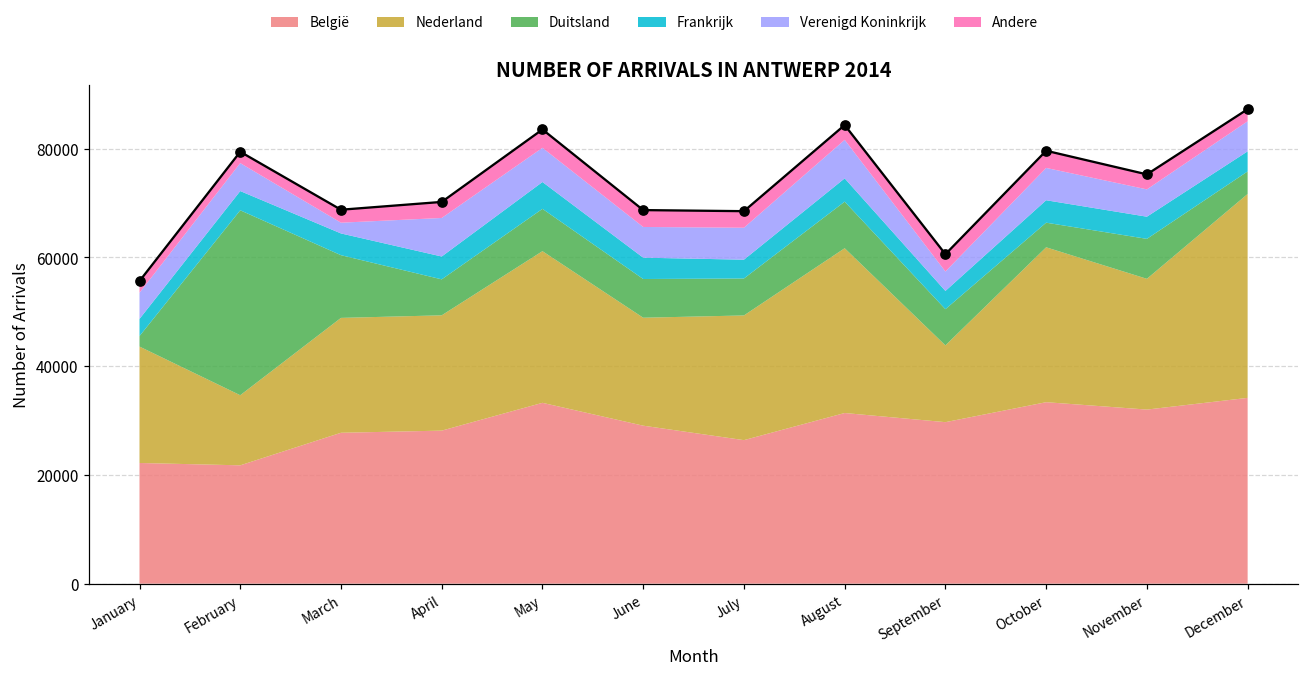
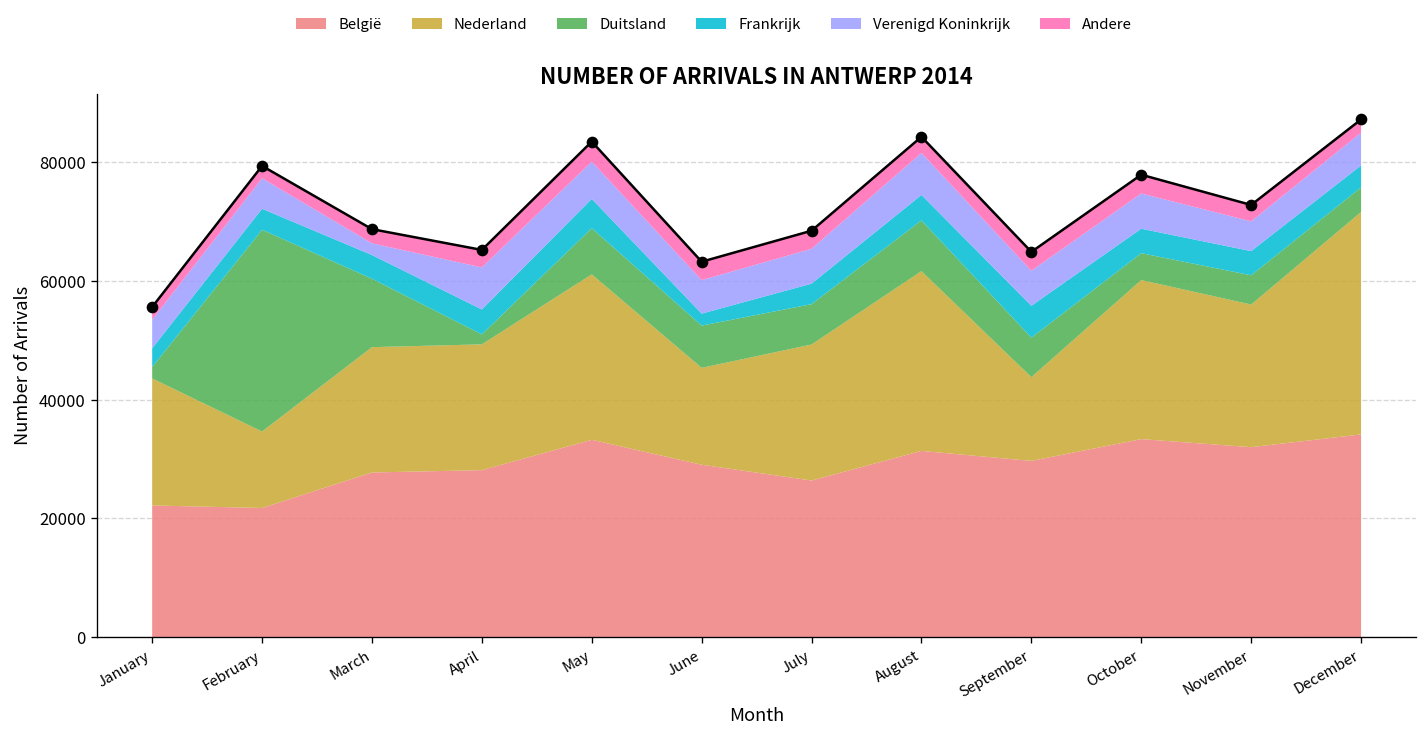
  {
    "Nederland": {
      "January": 21000,
      "February": 13000,
      "March": 21000,
      "April": 21000,
      "May": 28000,
-     "June": 20000,
+     "June": 16000,
      "July": 23000,
      "August": 30000,
      "September": 14000,
-     "October": 28000,
+     "October": 27000,
      "November": 24000,
      "December": 37000
    },
    "Duitsland": {
      "January": 2000,
      "February": 34000,
      "March": 12000,
-     "April": 7000,
+     "April": 2000,
      "May": 8000,
      "June": 7000,
      "July": 7000,
      "August": 9000,
      "September": 7000,
      "October": 5000,
-     "November": 7000,
+     "November": 5000,
      "December": 4000
    },
    "Frankrijk": {
      "January": 3000,
      "February": 4000,
      "March": 4000,
      "April": 4000,
      "May": 5000,
-     "June": 4000,
+     "June": 2000,
      "July": 3000,
      "August": 4000,
-     "September": 3000,
+     "September": 5000,
      "October": 4000,
      "November": 4000,
      "December": 4000
    },
    "Verenigd Koninkrijk": {
      "January": 5000,
      "February": 5000,
      "March": 2000,
      "April": 7000,
      "May": 6000,
      "June": 6000,
      "July": 6000,
      "August": 7000,
-     "September": 4000,
+     "September": 6000,
      "October": 6000,
      "November": 5000,
      "December": 6000
    }
  }
